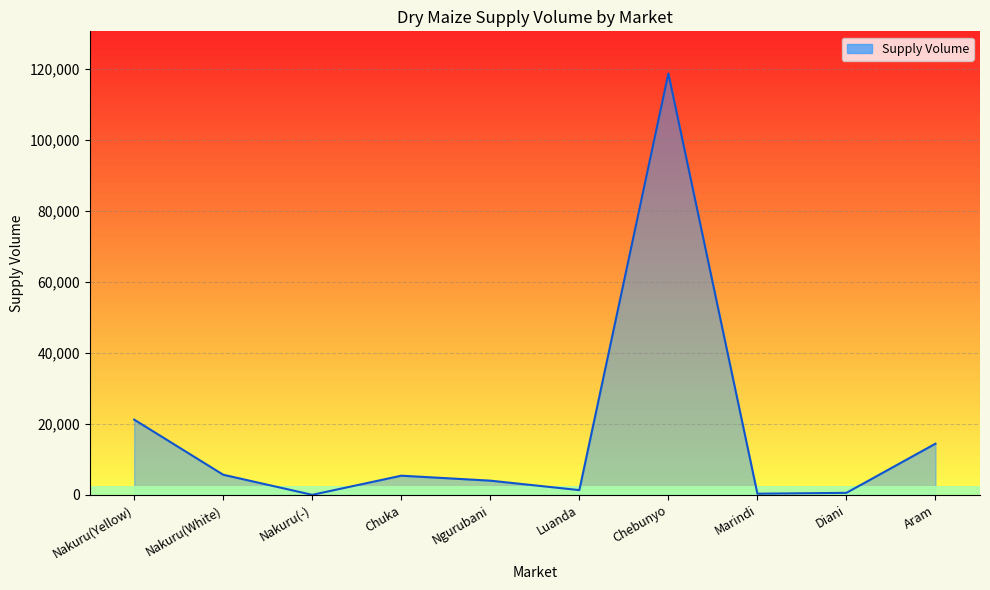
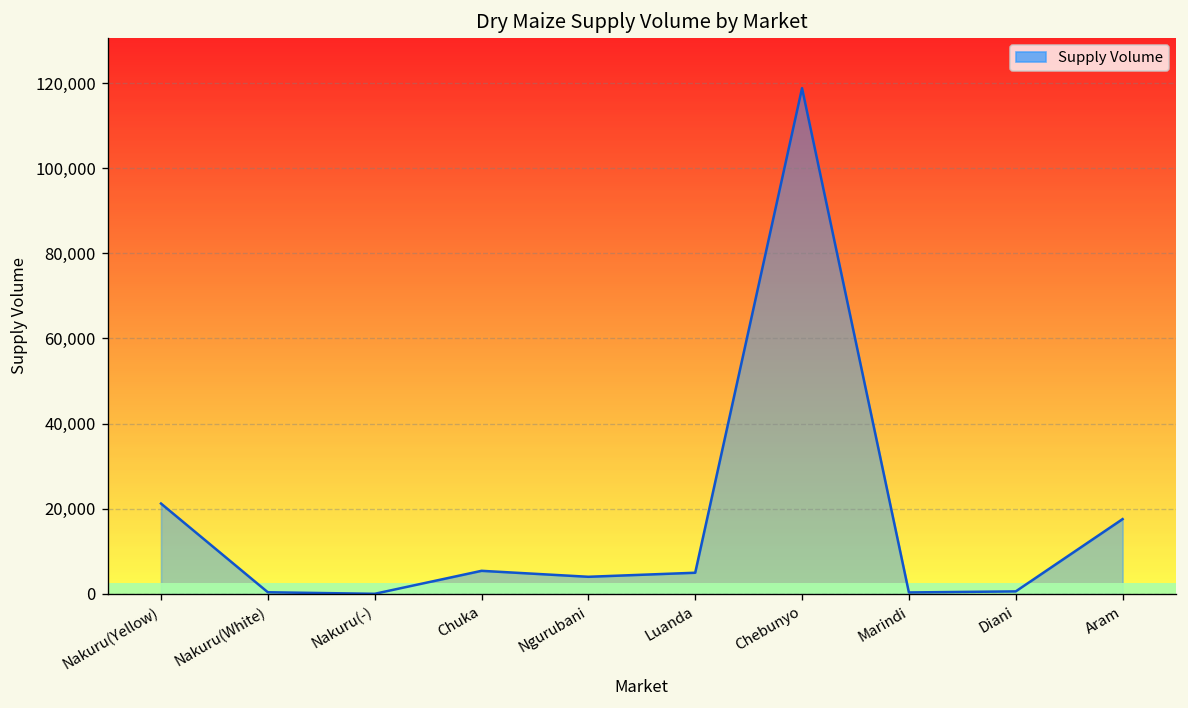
  {
    "Supply Volume": {
      "Nakuru(Yellow)": "21,000",
-     "Nakuru(White)": "6,000",
+     "Nakuru(White)": "0",
      "Nakuru(-)": "0",
      "Chuka": "5,000",
      "Ngurubani": "4,000",
-     "Luanda": "1,000",
+     "Luanda": "5,000",
      "Chebunyo": "119,000",
      "Marindi": "0",
      "Diani": "1,000",
-     "Aram": "14,000"
+     "Aram": "18,000"
    }
  }
